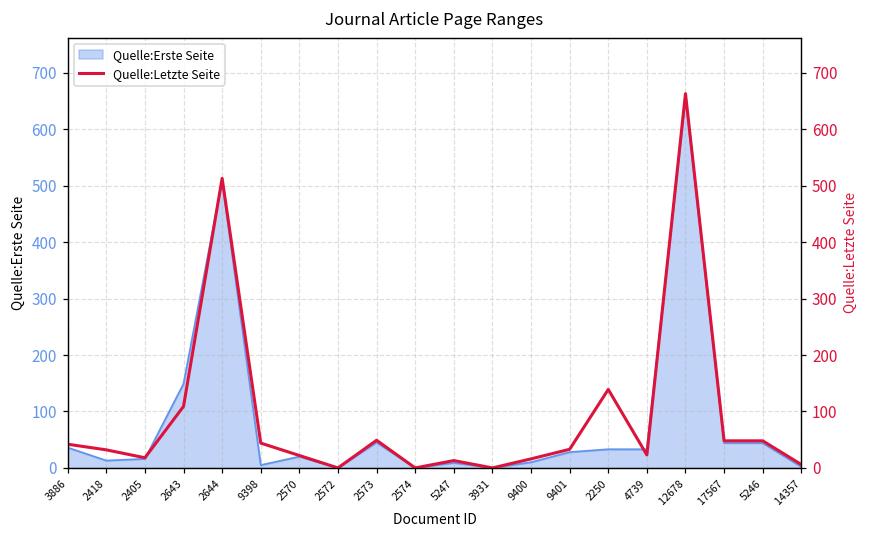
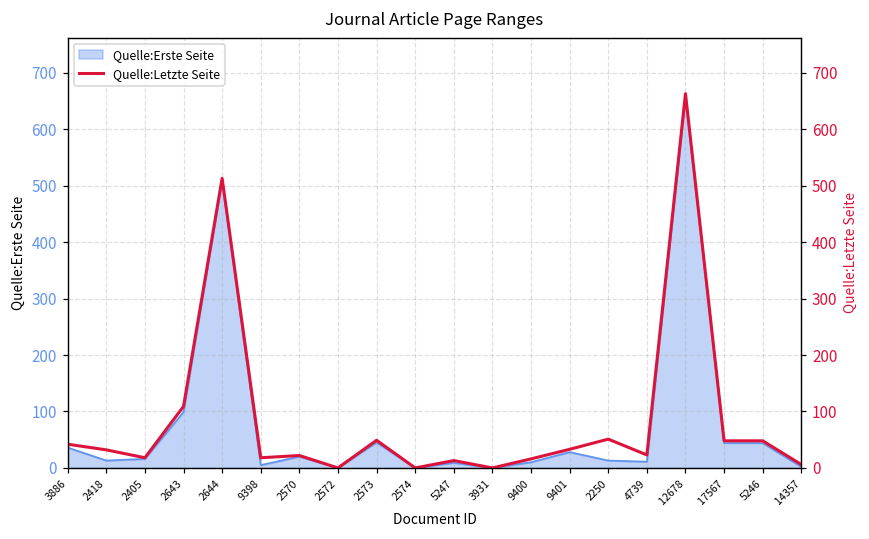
  {
    "Quelle:Erste Seite": {
      "3886": 40,
      "2418": 10,
      "2405": 20,
-     "2643": 150,
+     "2643": 100,
      "2644": 510,
      "9398": 10,
      "2570": 20,
      "2572": 0,
      "2573": 50,
      "2574": 0,
      "5247": 10,
      "3931": 0,
      "9400": 10,
      "9401": 30,
-     "2250": 30,
-     "4739": 30,
+     "2250": 10,
+     "4739": 10,
      "12678": 660,
      "17567": 40,
      "5246": 40,
      "14357": 0
    },
    "Quelle:Letzte Seite": {
      "3886": 40,
      "2418": 30,
      "2405": 20,
      "2643": 110,
      "2644": 510,
-     "9398": 40,
+     "9398": 20,
      "2570": 20,
      "2572": 0,
      "2573": 50,
      "2574": 0,
      "5247": 10,
      "3931": 0,
      "9400": 20,
      "9401": 30,
-     "2250": 140,
+     "2250": 50,
      "4739": 20,
      "12678": 660,
      "17567": 50,
      "5246": 50,
      "14357": 10
    }
  }
